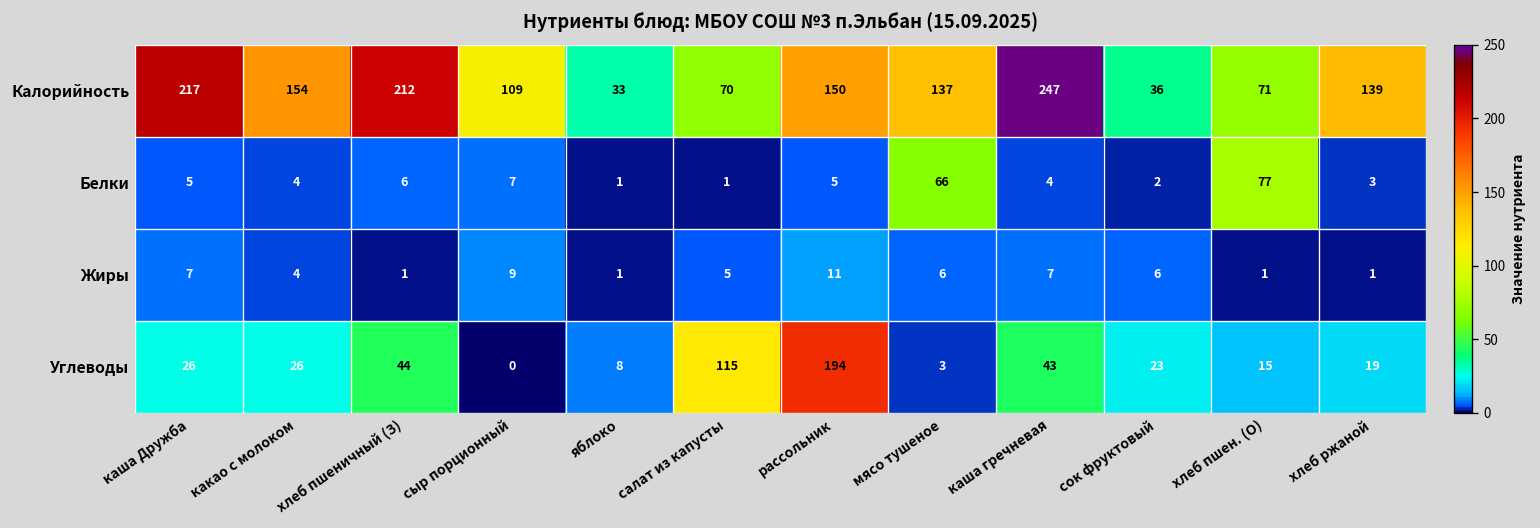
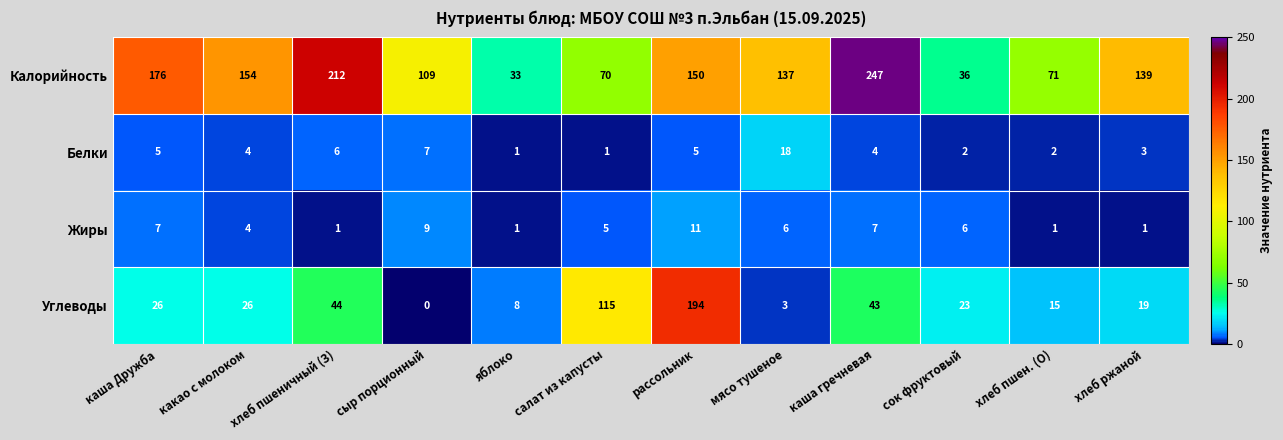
  {
    "Калорийность": {
-     "каша Дружба": 217,
+     "каша Дружба": 176,
      "какао с молоком": 154,
      "хлеб пшеничный (З)": 212,
      "сыр порционный": 109,
      "яблоко": 33,
      "салат из капусты": 70,
      "рассольник": 150,
      "мясо тушеное": 137,
      "каша гречневая": 247,
      "сок фруктовый": 36,
      "хлеб пшен. (О)": 71,
      "хлеб ржаной": 139
    },
    "Белки": {
      "каша Дружба": 5,
      "какао с молоком": 4,
      "хлеб пшеничный (З)": 6,
      "сыр порционный": 7,
      "яблоко": 1,
      "салат из капусты": 1,
      "рассольник": 5,
-     "мясо тушеное": 66,
+     "мясо тушеное": 18,
      "каша гречневая": 4,
      "сок фруктовый": 2,
-     "хлеб пшен. (О)": 77,
+     "хлеб пшен. (О)": 2,
      "хлеб ржаной": 3
    },
    "Жиры": {
      "каша Дружба": 7,
      "какао с молоком": 4,
      "хлеб пшеничный (З)": 1,
      "сыр порционный": 9,
      "яблоко": 1,
      "салат из капусты": 5,
      "рассольник": 11,
      "мясо тушеное": 6,
      "каша гречневая": 7,
      "сок фруктовый": 6,
      "хлеб пшен. (О)": 1,
      "хлеб ржаной": 1
    },
    "Углеводы": {
      "каша Дружба": 26,
      "какао с молоком": 26,
      "хлеб пшеничный (З)": 44,
      "сыр порционный": 0,
      "яблоко": 8,
      "салат из капусты": 115,
      "рассольник": 194,
      "мясо тушеное": 3,
      "каша гречневая": 43,
      "сок фруктовый": 23,
      "хлеб пшен. (О)": 15,
      "хлеб ржаной": 19
    }
  }
